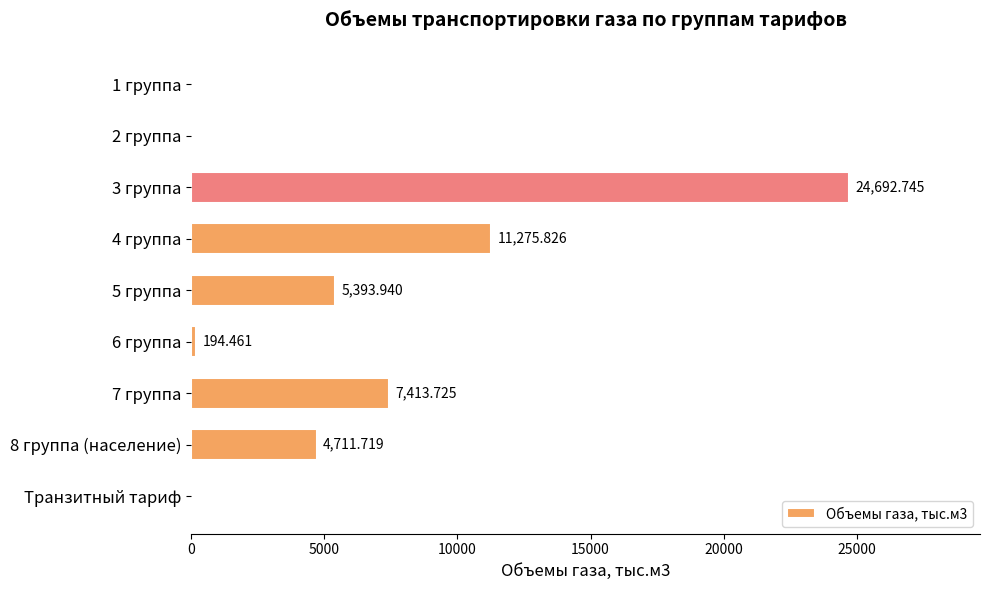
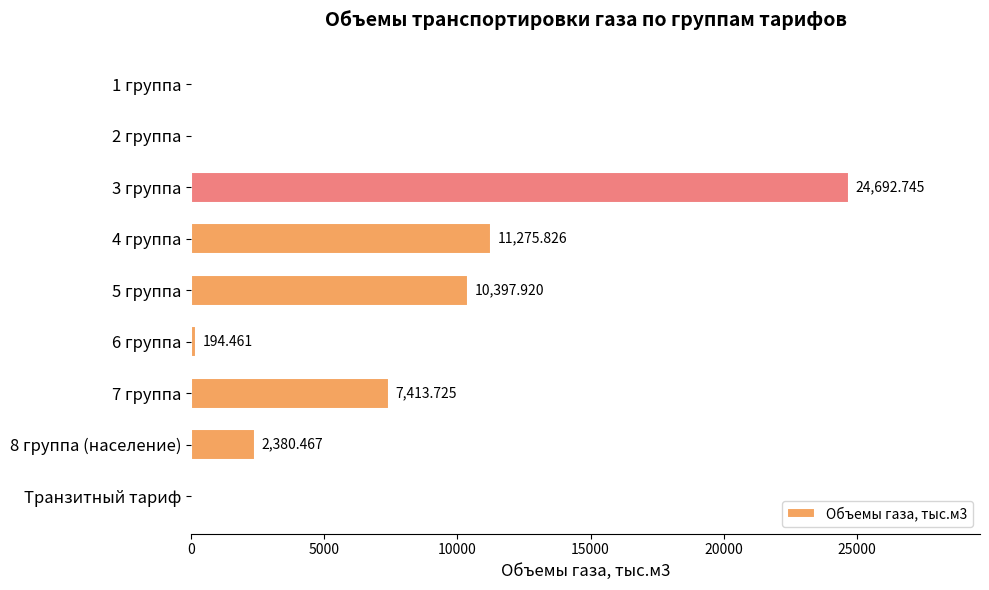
  {
    "3 группа": "24,692.745",
    "4 группа": "11,275.826",
-   "5 группа": "5,393.940",
+   "5 группа": "10,397.920",
    "6 группа": "194.461",
    "7 группа": "7,413.725",
-   "8 группа (население)": "4,711.719"
+   "8 группа (население)": "2,380.467"
  }
